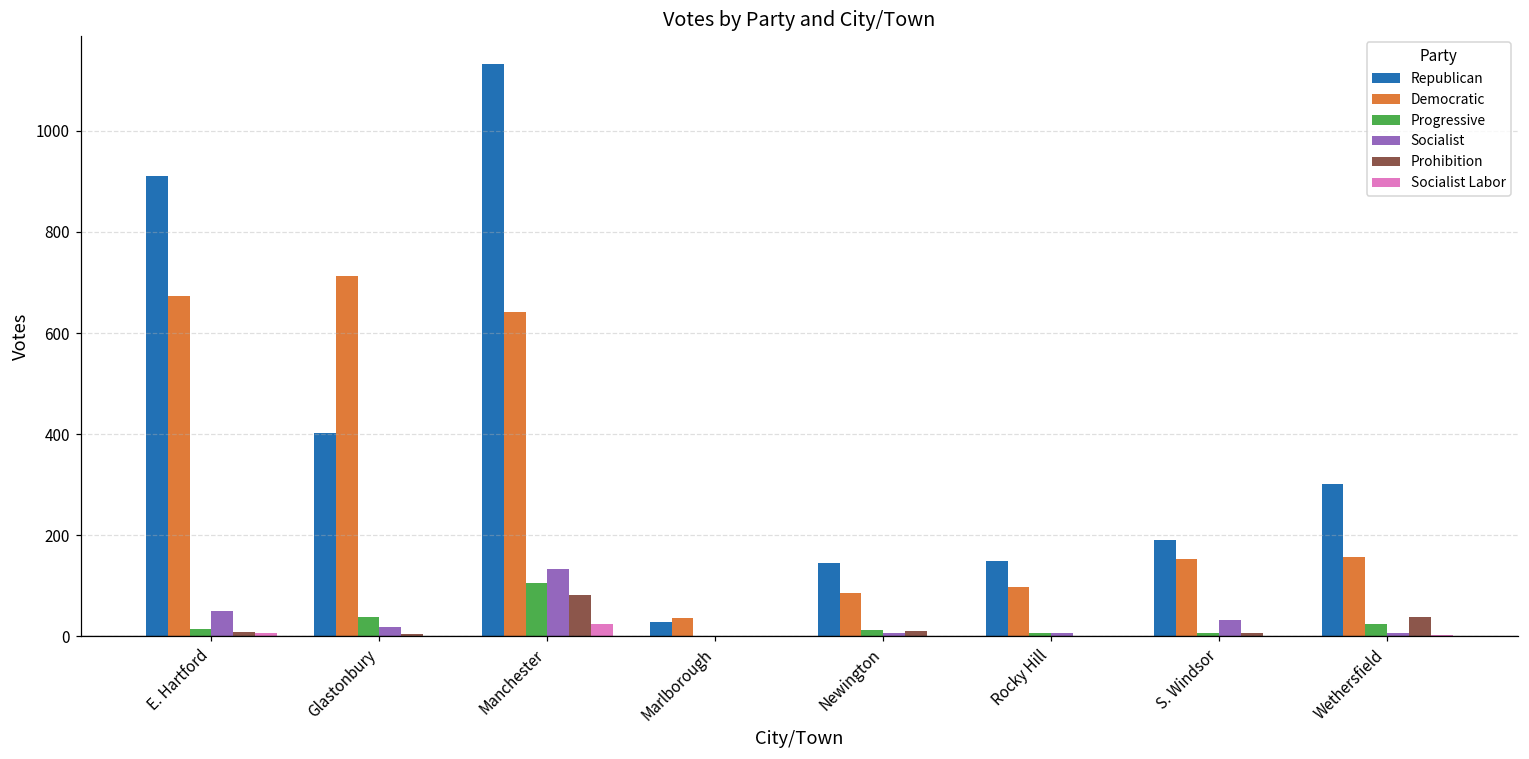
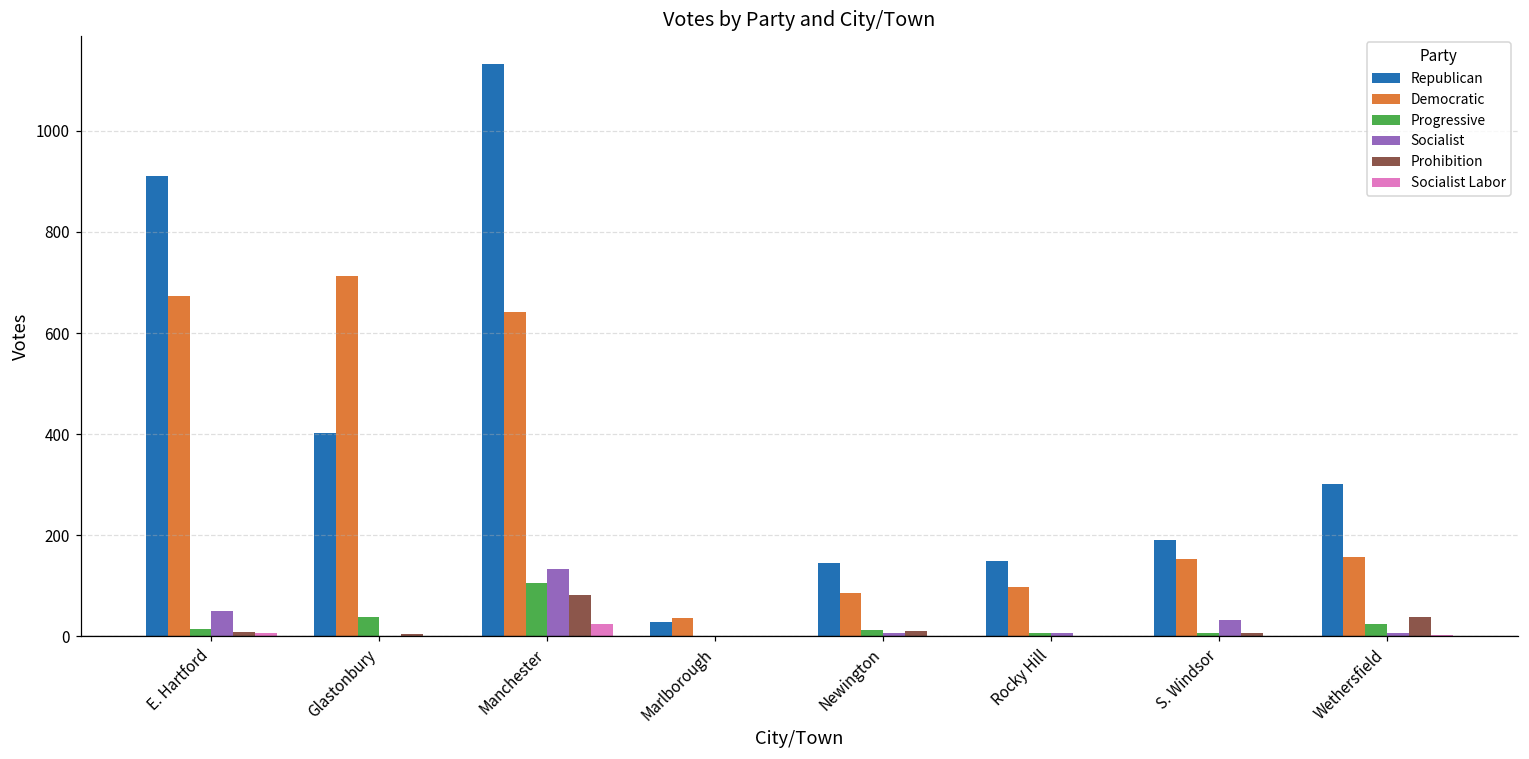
  {
    "Republican": {
      "E. Hartford": 910,
      "Glastonbury": 400,
      "Manchester": 1130,
      "Marlborough": 30,
      "Newington": 140,
      "Rocky Hill": 150,
      "S. Windsor": 190,
      "Wethersfield": 300
    },
    "Democratic": {
      "E. Hartford": 670,
      "Glastonbury": 710,
      "Manchester": 640,
      "Marlborough": 40,
      "Newington": 90,
      "Rocky Hill": 100,
      "S. Windsor": 150,
      "Wethersfield": 160
    },
    "Progressive": {
      "E. Hartford": 10,
      "Glastonbury": 40,
      "Manchester": 110,
      "Newington": 10,
      "Rocky Hill": 10,
      "S. Windsor": 10,
      "Wethersfield": 20
    },
    "Socialist": {
      "E. Hartford": 50,
-     "Glastonbury": 20,
+     "Glastonbury": 0,
      "Manchester": 130,
      "Marlborough": 0,
      "Newington": 10,
      "Rocky Hill": 10,
      "S. Windsor": 30,
      "Wethersfield": 10
    },
    "Prohibition": {
      "E. Hartford": 10,
      "Manchester": 80,
      "Marlborough": 0,
      "Newington": 10,
      "S. Windsor": 10,
      "Wethersfield": 40
    },
    "Socialist Labor": {
      "E. Hartford": 10,
      "Manchester": 30,
      "Marlborough": 0,
      "Newington": 0,
      "Rocky Hill": 0,
      "S. Windsor": 0
    }
  }
